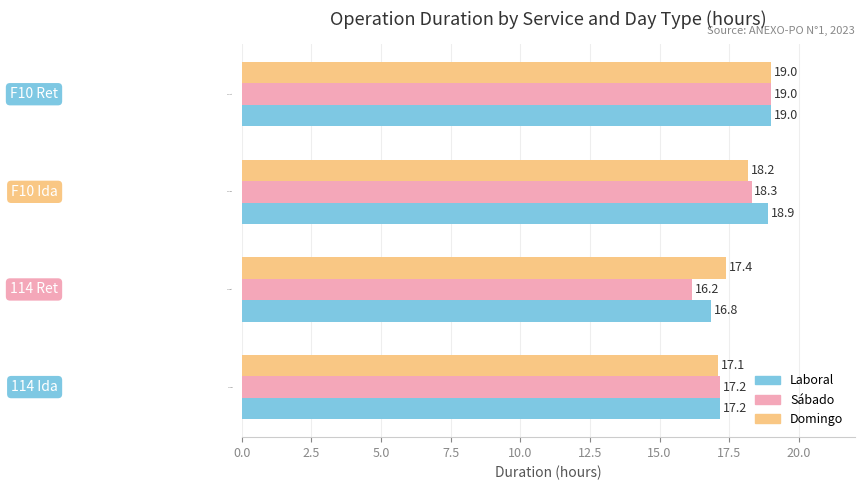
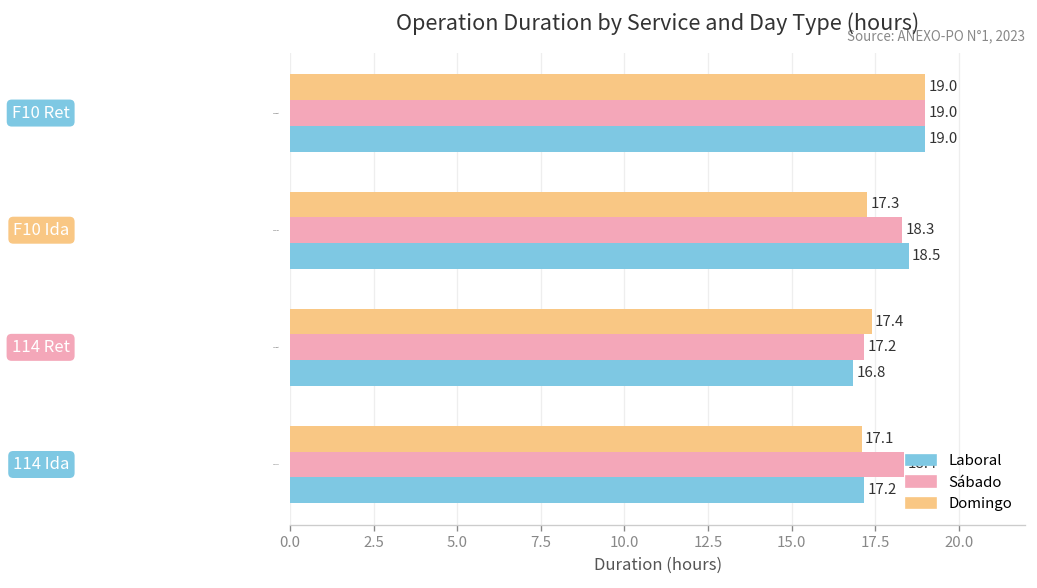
  {
    "Laboral": {
      "F10 Ret": 19.0,
-     "F10 Ida": 18.9,
+     "F10 Ida": 18.5,
      "114 Ret": 16.8,
      "114 Ida": 17.2
    },
    "Sábado": {
      "F10 Ret": 19.0,
      "F10 Ida": 18.3,
-     "114 Ret": 16.2,
-     "114 Ida": 17.2
+     "114 Ret": 17.2,
+     "114 Ida": 18.4
    },
    "Domingo": {
      "F10 Ret": 19.0,
-     "F10 Ida": 18.2,
+     "F10 Ida": 17.3,
      "114 Ret": 17.4,
      "114 Ida": 17.1
    }
  }
